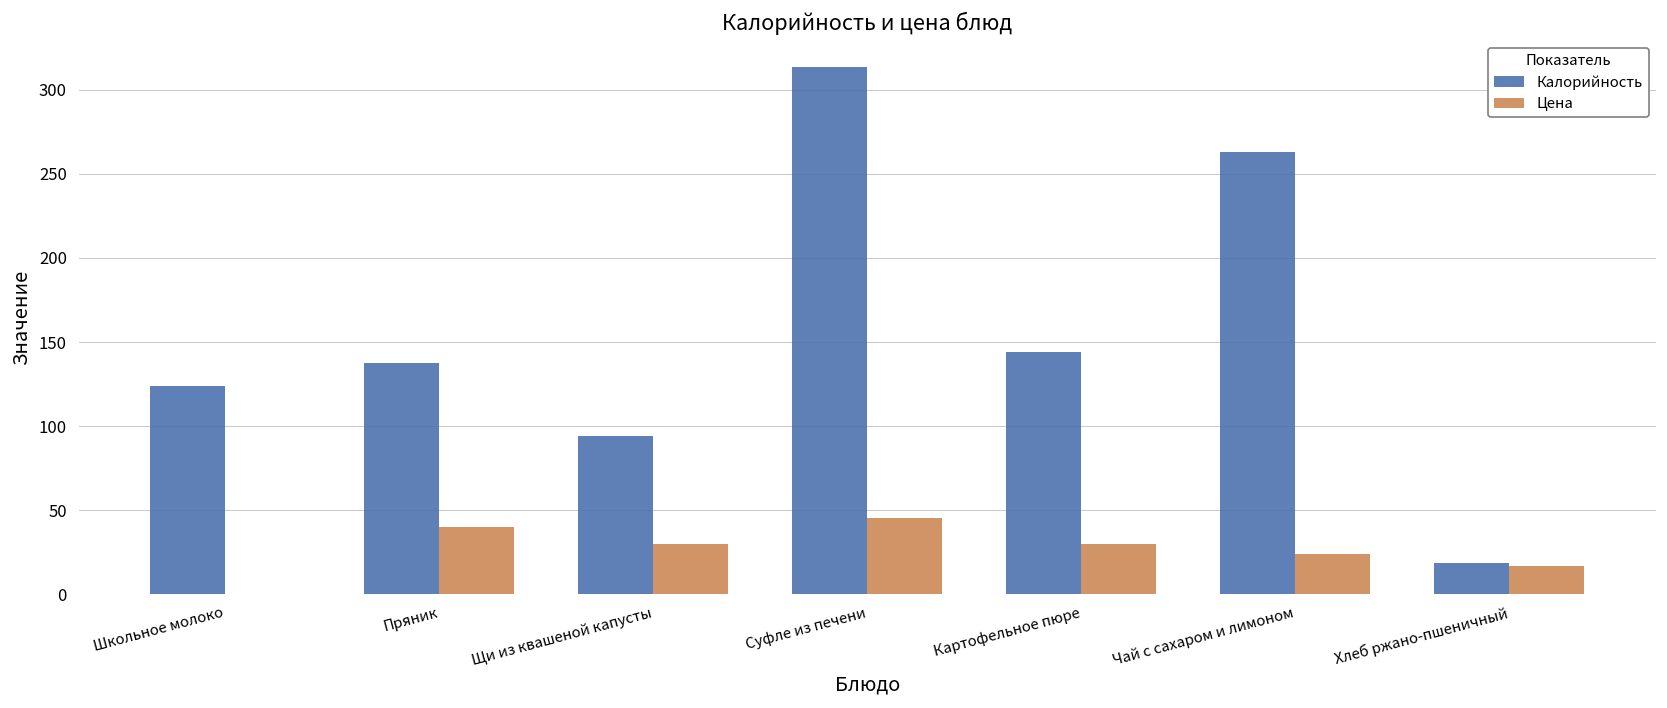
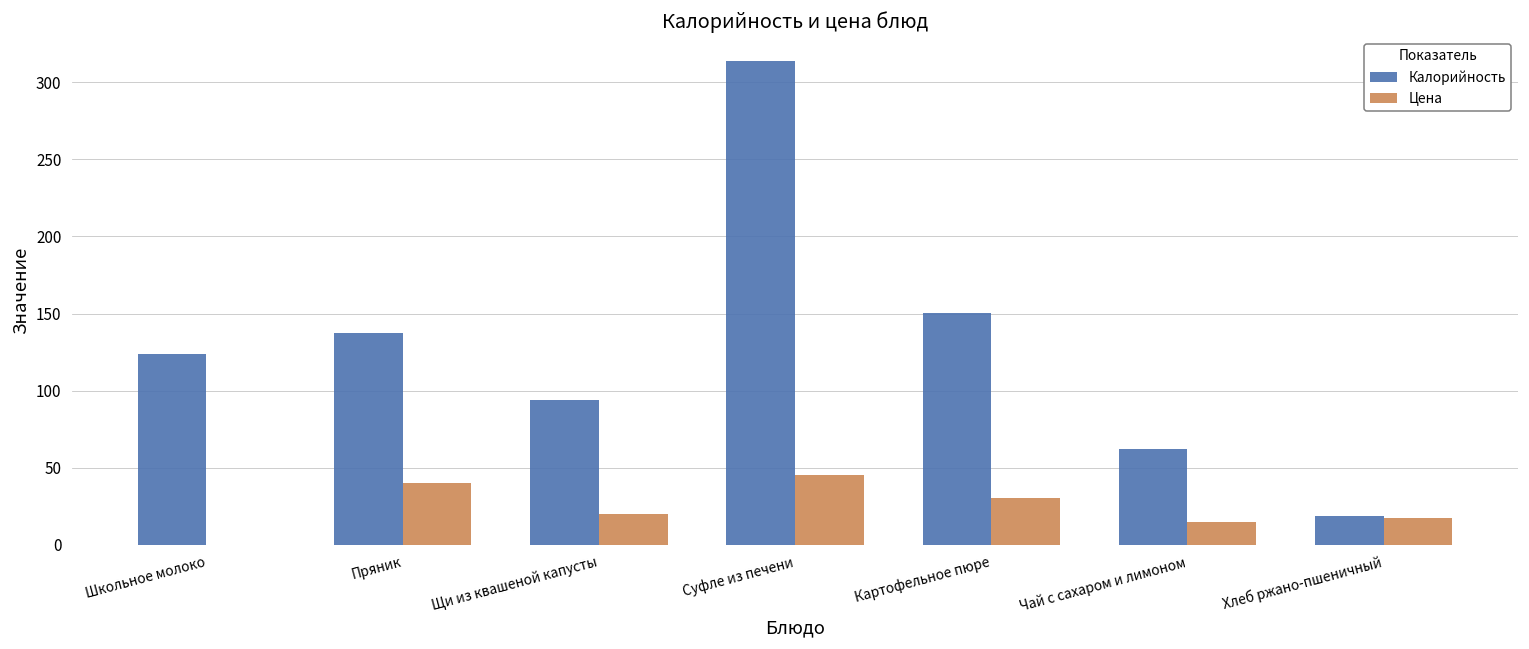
  {
    "Калорийность": {
      "Школьное молоко": 124,
      "Пряник": 138,
      "Щи из квашеной капусты": 94,
      "Суфле из печени": 314,
-     "Картофельное пюре": 144,
-     "Чай с сахаром и лимоном": 263,
+     "Картофельное пюре": 151,
+     "Чай с сахаром и лимоном": 62,
      "Хлеб ржано-пшеничный": 18
    },
    "Цена": {
      "Школьное молоко": 0,
      "Пряник": 40,
-     "Щи из квашеной капусты": 30,
+     "Щи из квашеной капусты": 20,
      "Суфле из печени": 45,
      "Картофельное пюре": 30,
-     "Чай с сахаром и лимоном": 24,
+     "Чай с сахаром и лимоном": 15,
      "Хлеб ржано-пшеничный": 17
    }
  }
